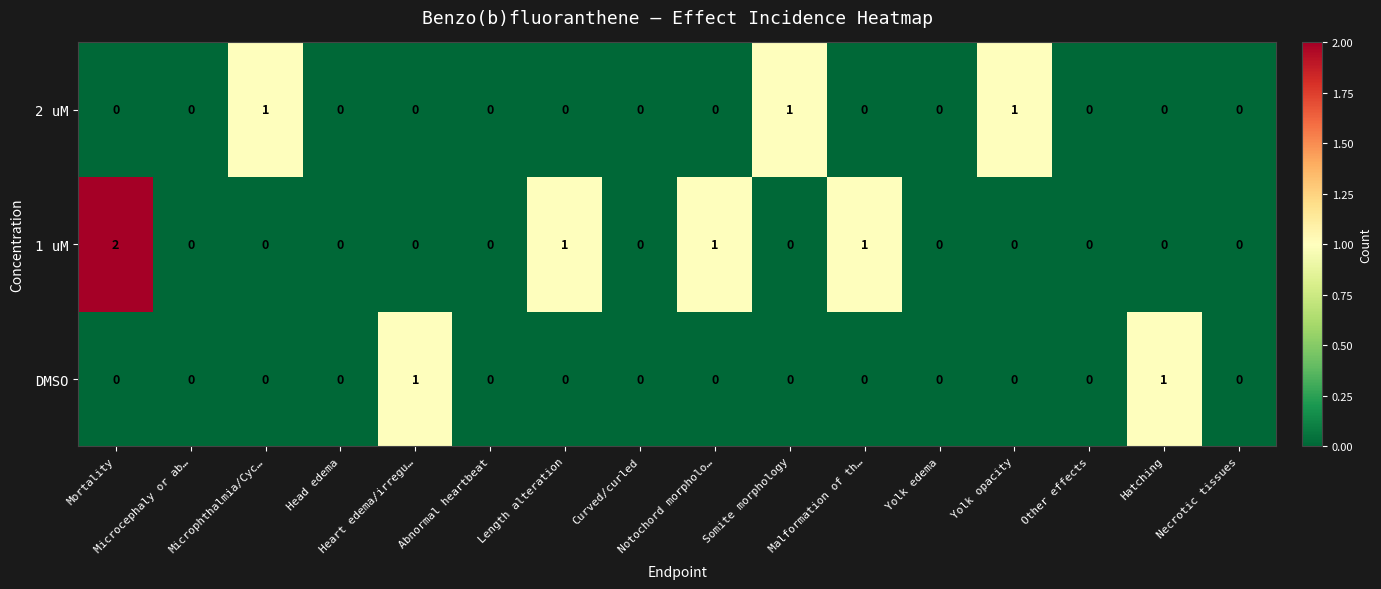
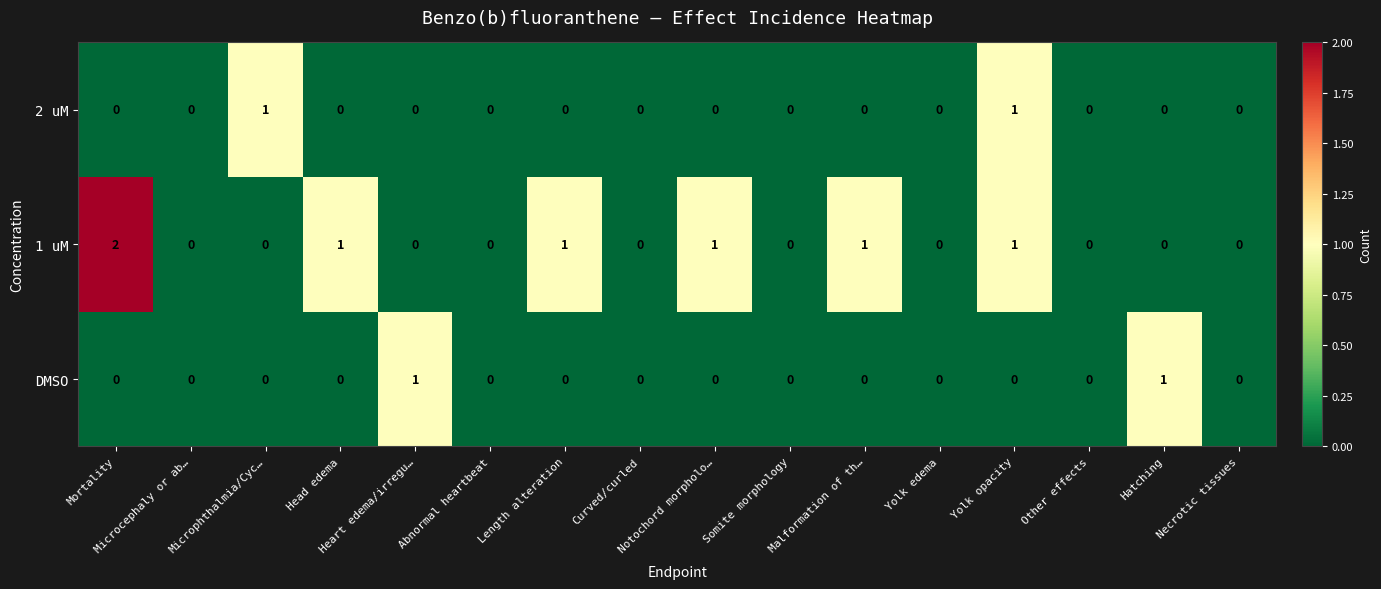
  {
    "2 uM": {
      "Mortality": 0,
      "Microcephaly or ab…": 0,
      "Microphthalmia/Cyc…": 1,
      "Head edema": 0,
      "Heart edema/irregu…": 0,
      "Abnormal heartbeat": 0,
      "Length alteration": 0,
      "Curved/curled": 0,
      "Notochord morpholo…": 0,
-     "Somite morphology": 1,
+     "Somite morphology": 0,
      "Malformation of th…": 0,
      "Yolk edema": 0,
      "Yolk opacity": 1,
      "Other effects": 0,
      "Hatching": 0,
      "Necrotic tissues": 0
    },
    "1 uM": {
      "Mortality": 2,
      "Microcephaly or ab…": 0,
      "Microphthalmia/Cyc…": 0,
-     "Head edema": 0,
+     "Head edema": 1,
      "Heart edema/irregu…": 0,
      "Abnormal heartbeat": 0,
      "Length alteration": 1,
      "Curved/curled": 0,
      "Notochord morpholo…": 1,
      "Somite morphology": 0,
      "Malformation of th…": 1,
      "Yolk edema": 0,
-     "Yolk opacity": 0,
+     "Yolk opacity": 1,
      "Other effects": 0,
      "Hatching": 0,
      "Necrotic tissues": 0
    },
    "DMSO": {
      "Mortality": 0,
      "Microcephaly or ab…": 0,
      "Microphthalmia/Cyc…": 0,
      "Head edema": 0,
      "Heart edema/irregu…": 1,
      "Abnormal heartbeat": 0,
      "Length alteration": 0,
      "Curved/curled": 0,
      "Notochord morpholo…": 0,
      "Somite morphology": 0,
      "Malformation of th…": 0,
      "Yolk edema": 0,
      "Yolk opacity": 0,
      "Other effects": 0,
      "Hatching": 1,
      "Necrotic tissues": 0
    }
  }
